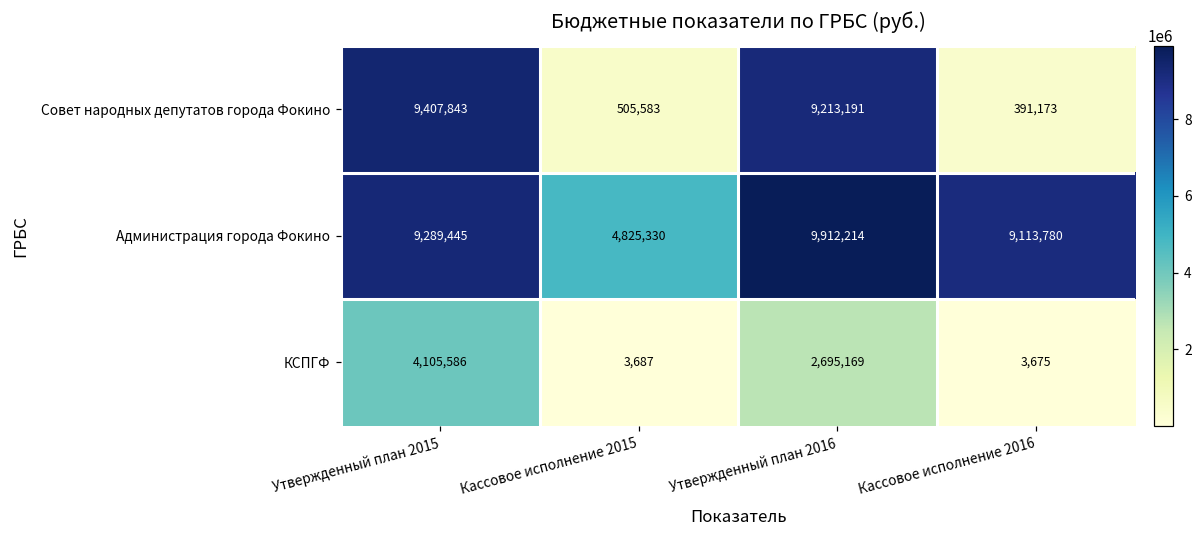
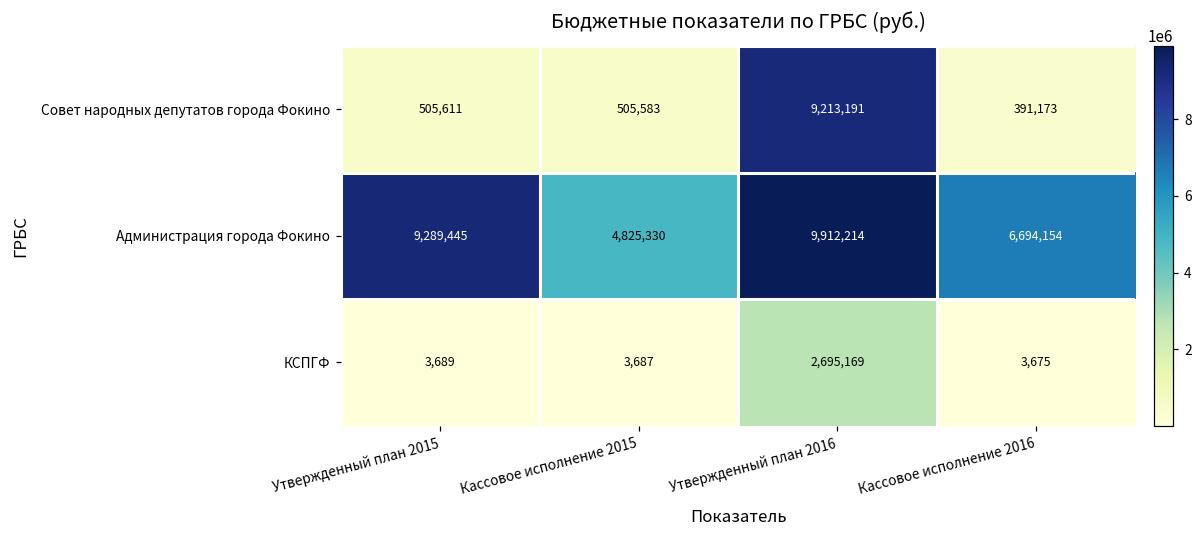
  {
    "Совет народных депутатов города Фокино": {
-     "Утвержденный план 2015": "9,407,843",
+     "Утвержденный план 2015": "505,611",
      "Кассовое исполнение 2015": "505,583",
      "Утвержденный план 2016": "9,213,191",
      "Кассовое исполнение 2016": "391,173"
    },
    "Администрация города Фокино": {
      "Утвержденный план 2015": "9,289,445",
      "Кассовое исполнение 2015": "4,825,330",
      "Утвержденный план 2016": "9,912,214",
-     "Кассовое исполнение 2016": "9,113,780"
+     "Кассовое исполнение 2016": "6,694,154"
    },
    "КСПГФ": {
-     "Утвержденный план 2015": "4,105,586",
+     "Утвержденный план 2015": "3,689",
      "Кассовое исполнение 2015": "3,687",
      "Утвержденный план 2016": "2,695,169",
      "Кассовое исполнение 2016": "3,675"
    }
  }
